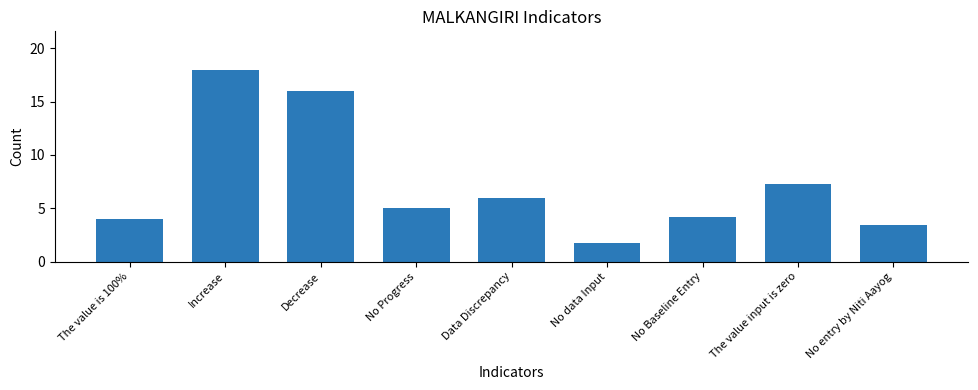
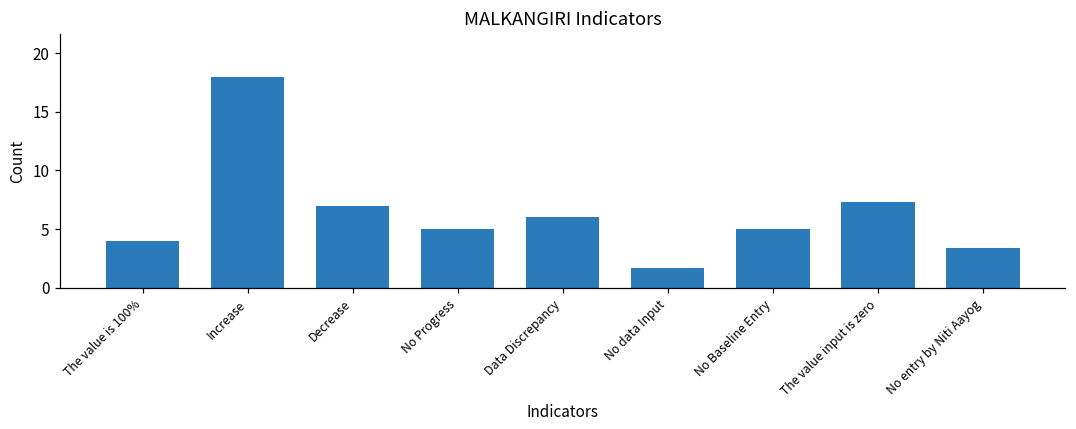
  {
    "The value is 100%": 4.0,
    "Increase": 18.0,
-   "Decrease": 16,
+   "Decrease": 7,
    "No Progress": 5.0,
    "Data Discrepancy": 6.0,
    "No data Input": 1.7,
-   "No Baseline Entry": 4.2,
+   "No Baseline Entry": 5.0,
    "The value input is zero": 7.3,
    "No entry by Niti Aayog": 3.4
  }
